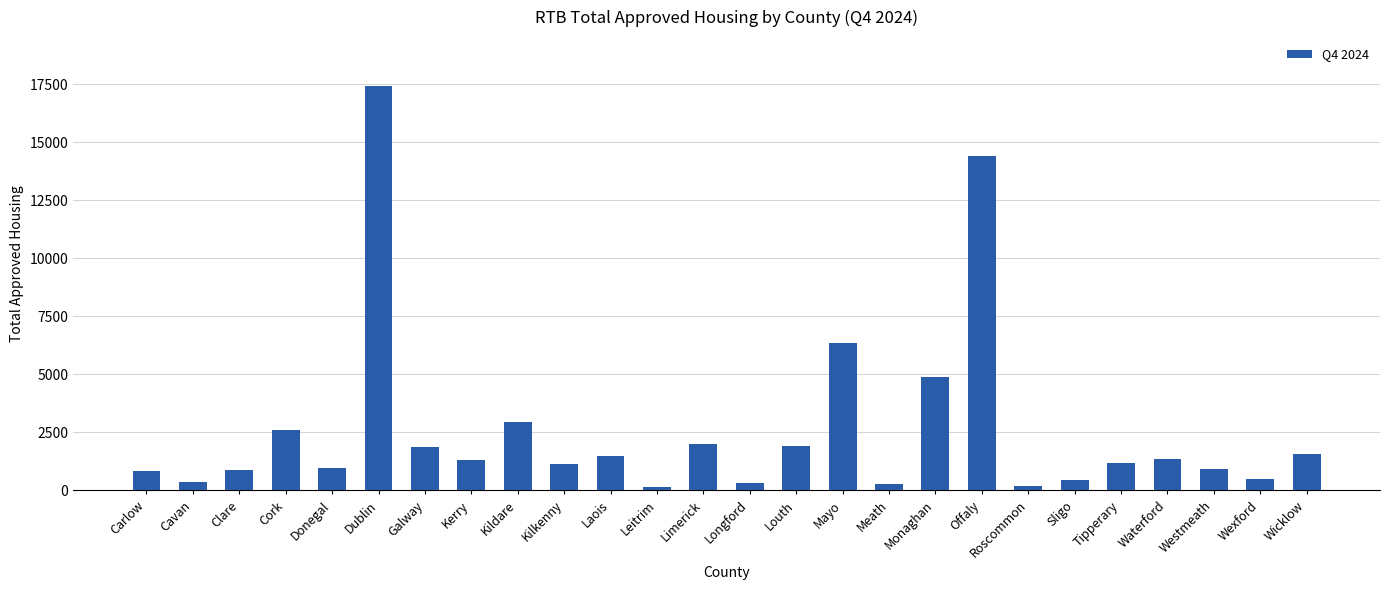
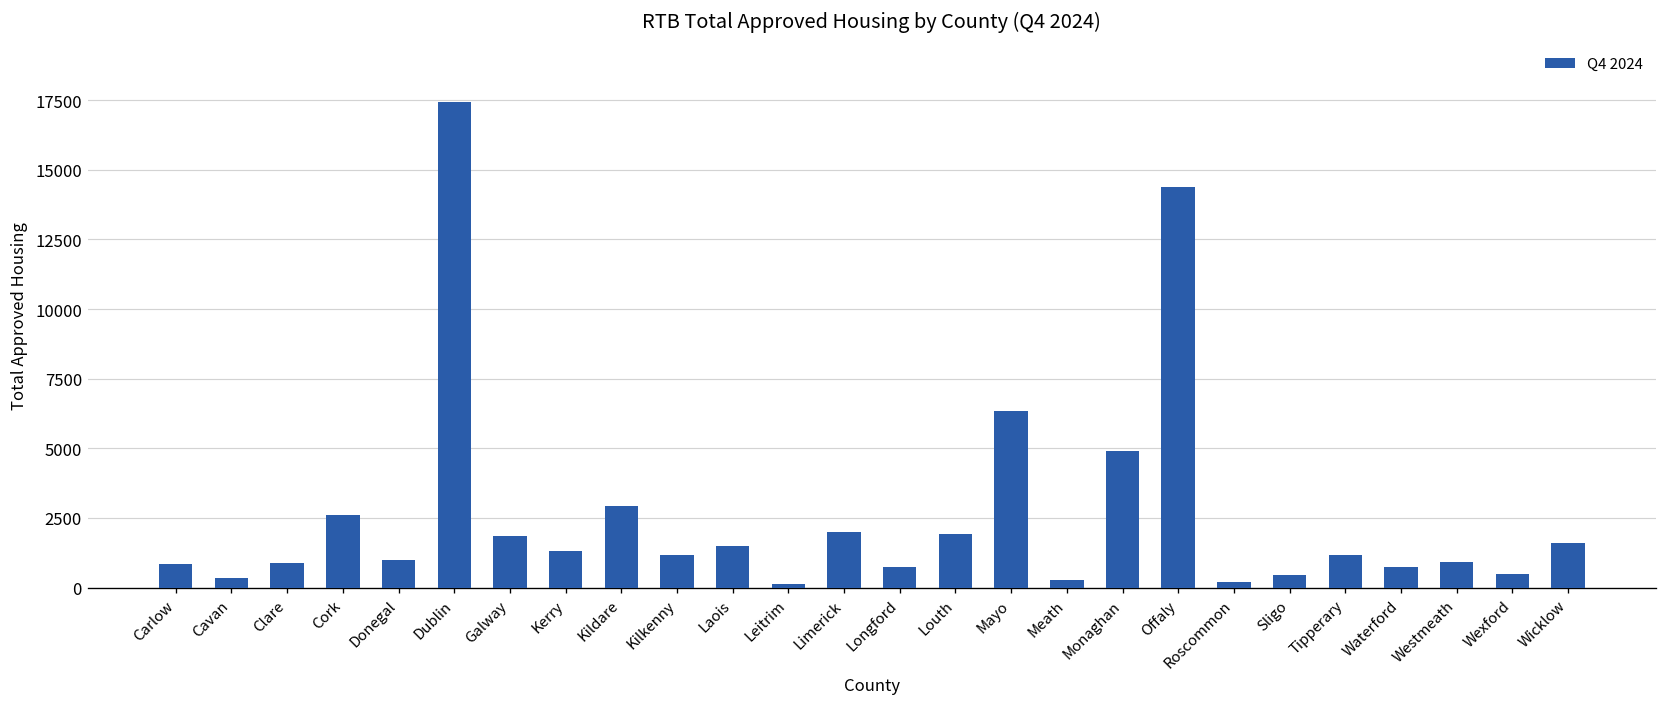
  {
    "Carlow": 900,
    "Cavan": 400,
    "Clare": 900,
    "Cork": 2600,
    "Donegal": 1000,
    "Dublin": 17400,
    "Galway": 1900,
    "Kerry": 1300,
    "Kildare": 2900,
    "Kilkenny": 1200,
    "Laois": 1500,
    "Leitrim": 100,
    "Limerick": 2000,
-   "Longford": 300,
+   "Longford": 700,
    "Louth": 1900,
    "Mayo": 6400,
    "Meath": 300,
    "Monaghan": 4900,
    "Offaly": 14400,
    "Roscommon": 200,
    "Sligo": 400,
    "Tipperary": 1200,
-   "Waterford": 1400,
+   "Waterford": 700,
    "Westmeath": 900,
    "Wexford": 500,
    "Wicklow": 1600
  }
